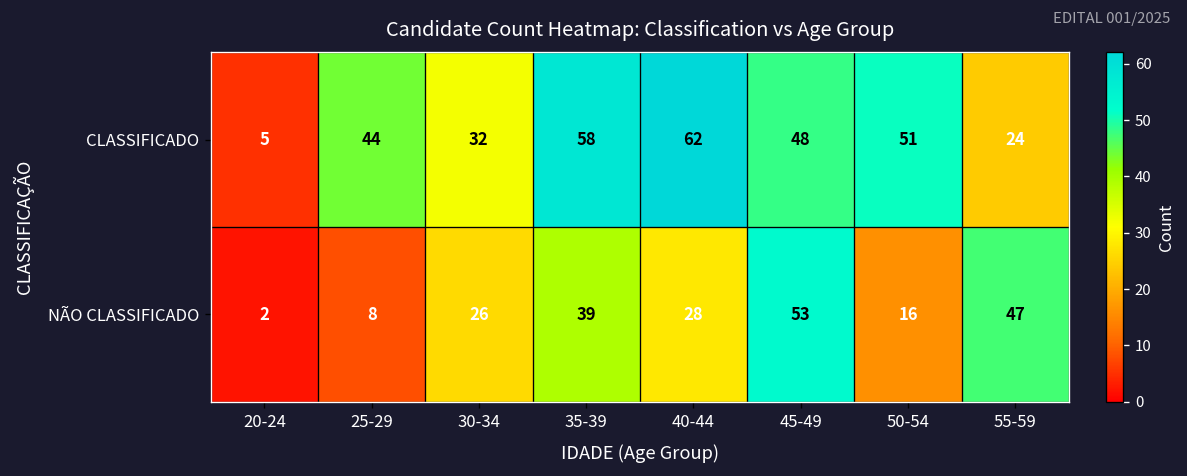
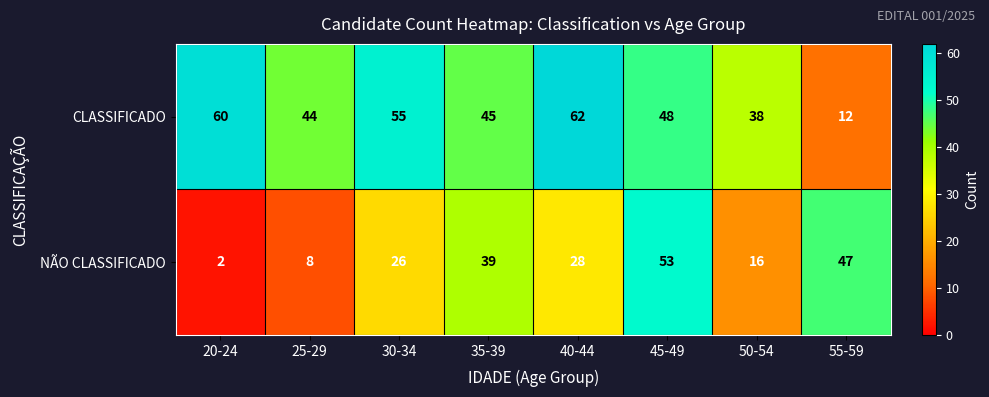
  {
    "CLASSIFICADO": {
-     "20-24": 5,
+     "20-24": 60,
      "25-29": 44,
-     "30-34": 32,
-     "35-39": 58,
+     "30-34": 55,
+     "35-39": 45,
      "40-44": 62,
      "45-49": 48,
-     "50-54": 51,
-     "55-59": 24
+     "50-54": 38,
+     "55-59": 12
    },
    "NÃO CLASSIFICADO": {
      "20-24": 2,
      "25-29": 8,
      "30-34": 26,
      "35-39": 39,
      "40-44": 28,
      "45-49": 53,
      "50-54": 16,
      "55-59": 47
    }
  }
